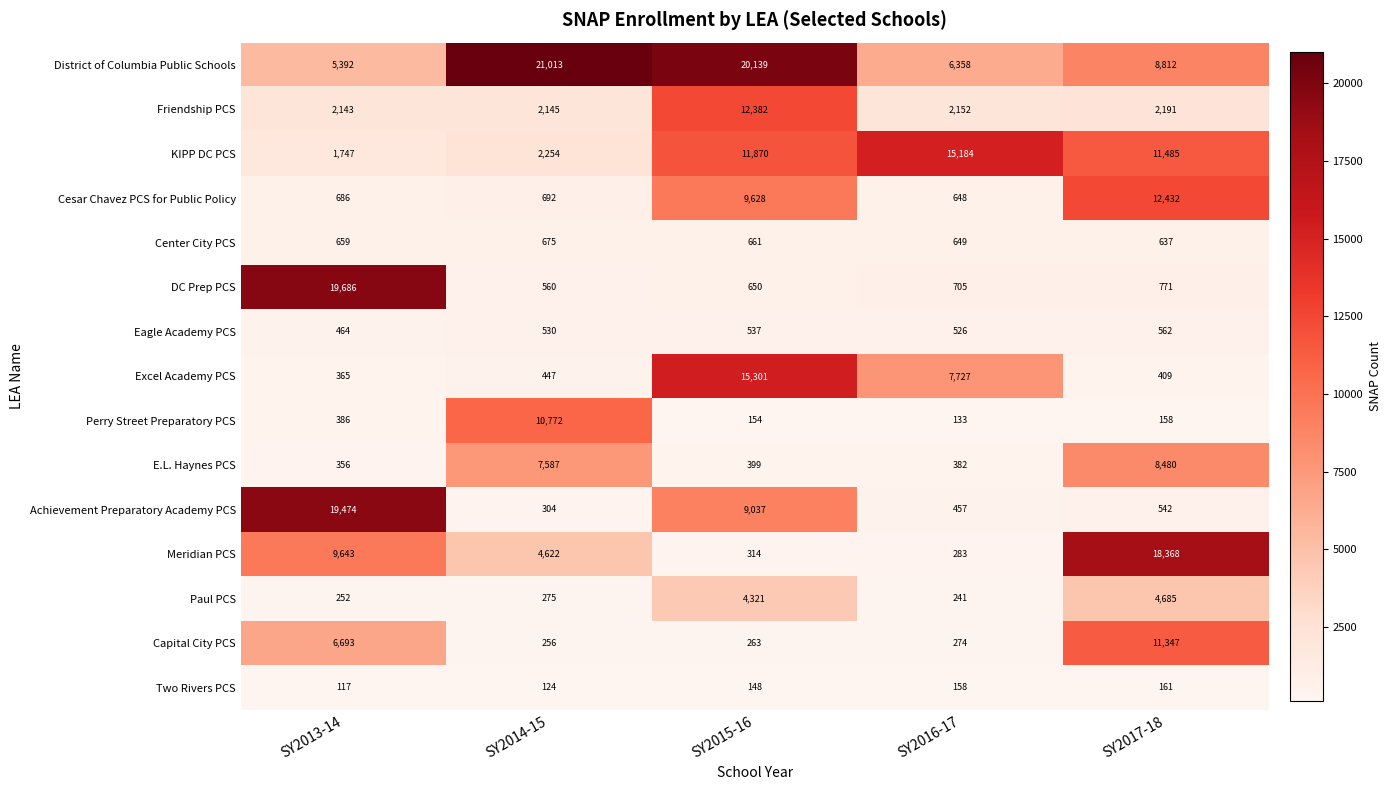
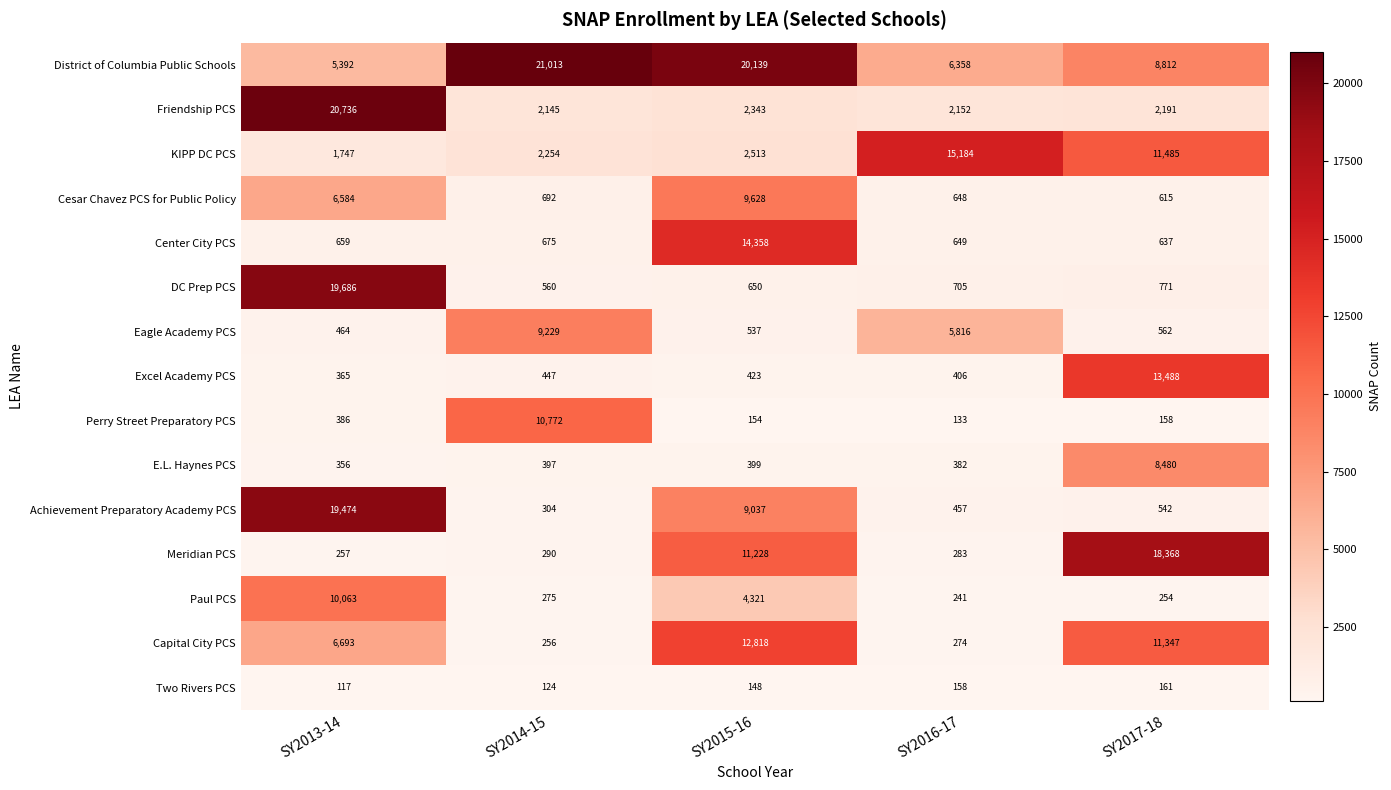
  {
    "District of Columbia Public Schools": {
      "SY2013-14": "5,392",
      "SY2014-15": "21,013",
      "SY2015-16": "20,139",
      "SY2016-17": "6,358",
      "SY2017-18": "8,812"
    },
    "Friendship PCS": {
-     "SY2013-14": "2,143",
+     "SY2013-14": "20,736",
      "SY2014-15": "2,145",
-     "SY2015-16": "12,382",
+     "SY2015-16": "2,343",
      "SY2016-17": "2,152",
      "SY2017-18": "2,191"
    },
    "KIPP DC PCS": {
      "SY2013-14": "1,747",
      "SY2014-15": "2,254",
-     "SY2015-16": "11,870",
+     "SY2015-16": "2,513",
      "SY2016-17": "15,184",
      "SY2017-18": "11,485"
    },
    "Cesar Chavez PCS for Public Policy": {
-     "SY2013-14": "686",
+     "SY2013-14": "6,584",
      "SY2014-15": "692",
      "SY2015-16": "9,628",
      "SY2016-17": "648",
-     "SY2017-18": "12,432"
+     "SY2017-18": "615"
    },
    "Center City PCS": {
      "SY2013-14": "659",
      "SY2014-15": "675",
-     "SY2015-16": "661",
+     "SY2015-16": "14,358",
      "SY2016-17": "649",
      "SY2017-18": "637"
    },
    "DC Prep PCS": {
      "SY2013-14": "19,686",
      "SY2014-15": "560",
      "SY2015-16": "650",
      "SY2016-17": "705",
      "SY2017-18": "771"
    },
    "Eagle Academy PCS": {
      "SY2013-14": "464",
-     "SY2014-15": "530",
+     "SY2014-15": "9,229",
      "SY2015-16": "537",
-     "SY2016-17": "526",
+     "SY2016-17": "5,816",
      "SY2017-18": "562"
    },
    "Excel Academy PCS": {
      "SY2013-14": "365",
      "SY2014-15": "447",
-     "SY2015-16": "15,301",
-     "SY2016-17": "7,727",
-     "SY2017-18": "409"
+     "SY2015-16": "423",
+     "SY2016-17": "406",
+     "SY2017-18": "13,488"
    },
    "Perry Street Preparatory PCS": {
      "SY2013-14": "386",
      "SY2014-15": "10,772",
      "SY2015-16": "154",
      "SY2016-17": "133",
      "SY2017-18": "158"
    },
    "E.L. Haynes PCS": {
      "SY2013-14": "356",
-     "SY2014-15": "7,587",
+     "SY2014-15": "397",
      "SY2015-16": "399",
      "SY2016-17": "382",
      "SY2017-18": "8,480"
    },
    "Achievement Preparatory Academy PCS": {
      "SY2013-14": "19,474",
      "SY2014-15": "304",
      "SY2015-16": "9,037",
      "SY2016-17": "457",
      "SY2017-18": "542"
    },
    "Meridian PCS": {
-     "SY2013-14": "9,643",
-     "SY2014-15": "4,622",
-     "SY2015-16": "314",
+     "SY2013-14": "257",
+     "SY2014-15": "290",
+     "SY2015-16": "11,228",
      "SY2016-17": "283",
      "SY2017-18": "18,368"
    },
    "Paul PCS": {
-     "SY2013-14": "252",
+     "SY2013-14": "10,063",
      "SY2014-15": "275",
      "SY2015-16": "4,321",
      "SY2016-17": "241",
-     "SY2017-18": "4,685"
+     "SY2017-18": "254"
    },
    "Capital City PCS": {
      "SY2013-14": "6,693",
      "SY2014-15": "256",
-     "SY2015-16": "263",
+     "SY2015-16": "12,818",
      "SY2016-17": "274",
      "SY2017-18": "11,347"
    },
    "Two Rivers PCS": {
      "SY2013-14": "117",
      "SY2014-15": "124",
      "SY2015-16": "148",
      "SY2016-17": "158",
      "SY2017-18": "161"
    }
  }
